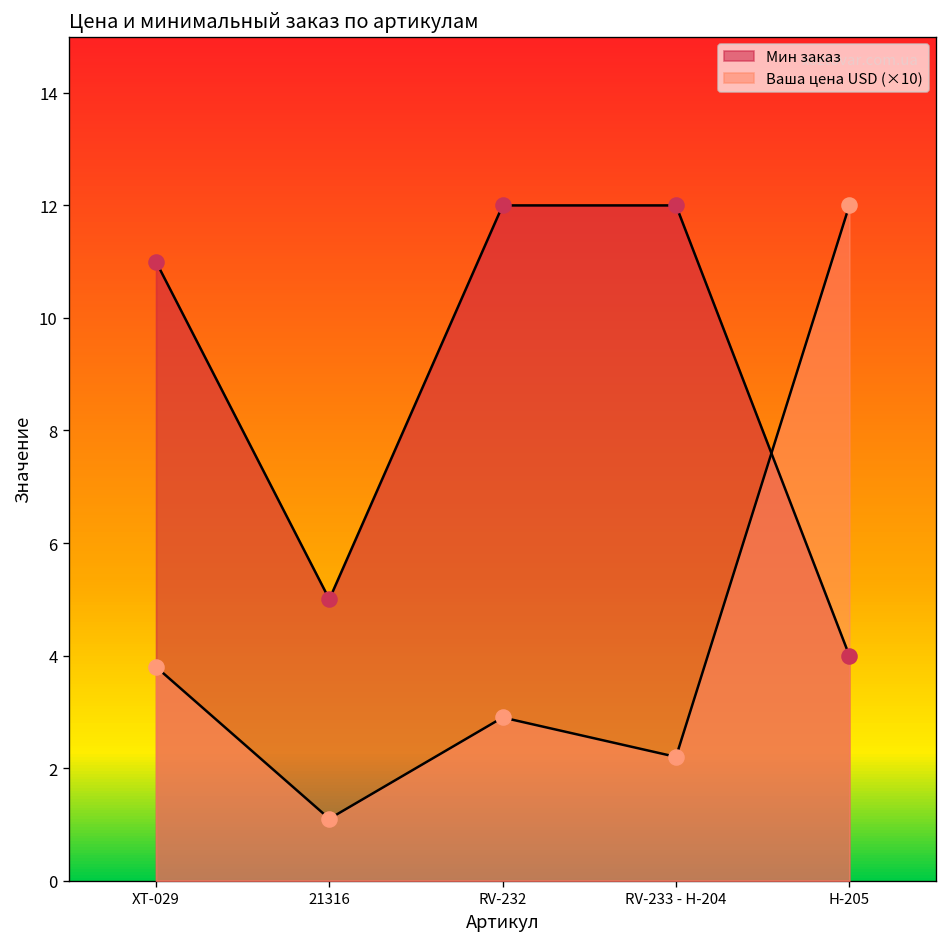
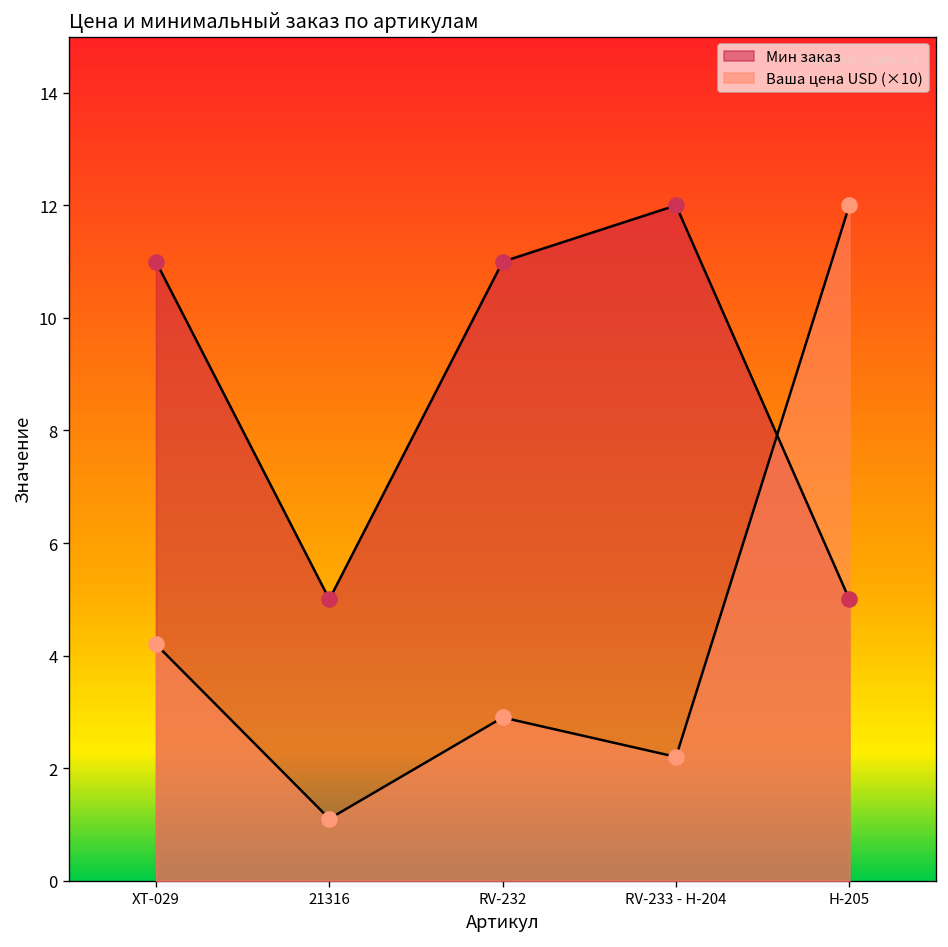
  {
    "Мин заказ": {
      "XT-029": 11,
      "21316": 5,
-     "RV-232": 12,
+     "RV-232": 11,
      "RV-233 - H-204": 12,
-     "H-205": 4
+     "H-205": 5
    },
    "Ваша цена USD (×10)": {
-     "XT-029": 3.8,
+     "XT-029": 4.2,
      "21316": 1.1,
      "RV-232": 2.9,
      "RV-233 - H-204": 2.2,
      "H-205": 12.0
    }
  }
